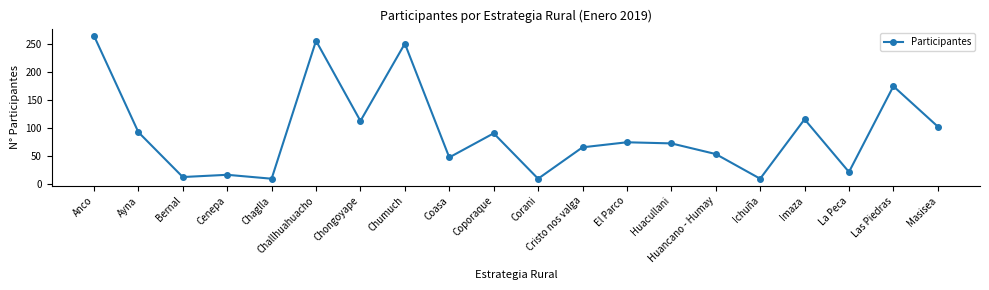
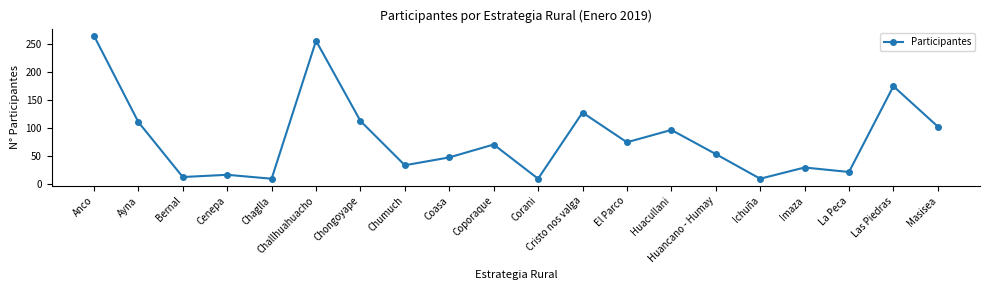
  {
    "Anco": 260,
-   "Ayna": 90,
+   "Ayna": 110,
    "Bernal": 10,
    "Cenepa": 20,
    "Chaglla": 10,
    "Challhuahuacho": 260,
    "Chongoyape": 110,
-   "Chumuch": 250,
+   "Chumuch": 30,
    "Coasa": 50,
-   "Coporaque": 90,
+   "Coporaque": 70,
    "Corani": 10,
-   "Cristo nos valga": 70,
+   "Cristo nos valga": 130,
    "El Parco": 70,
-   "Huacullani": 70,
+   "Huacullani": 100,
    "Huancano - Humay": 50,
    "Ichuña": 10,
-   "Imaza": 120,
+   "Imaza": 30,
    "La Peca": 20,
    "Las Piedras": 170,
    "Masisea": 100
  }
